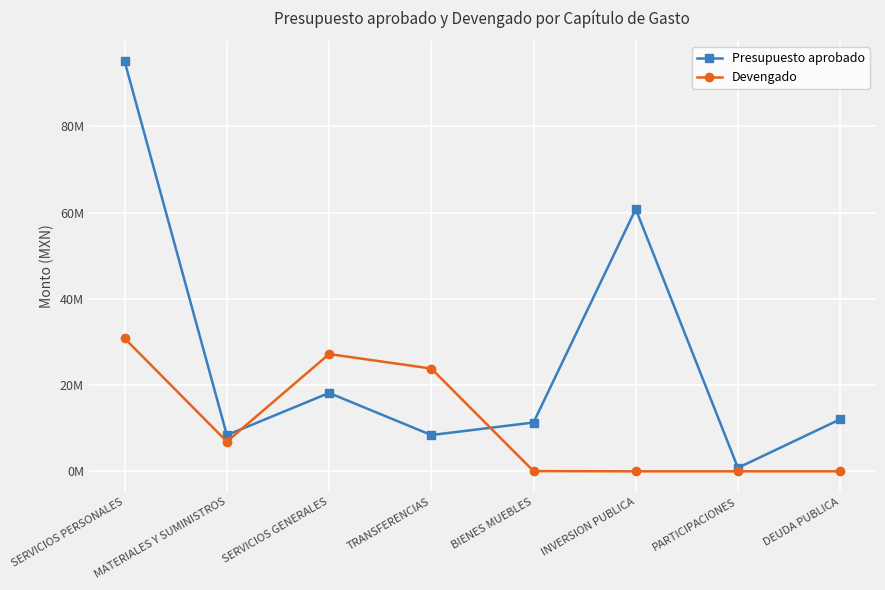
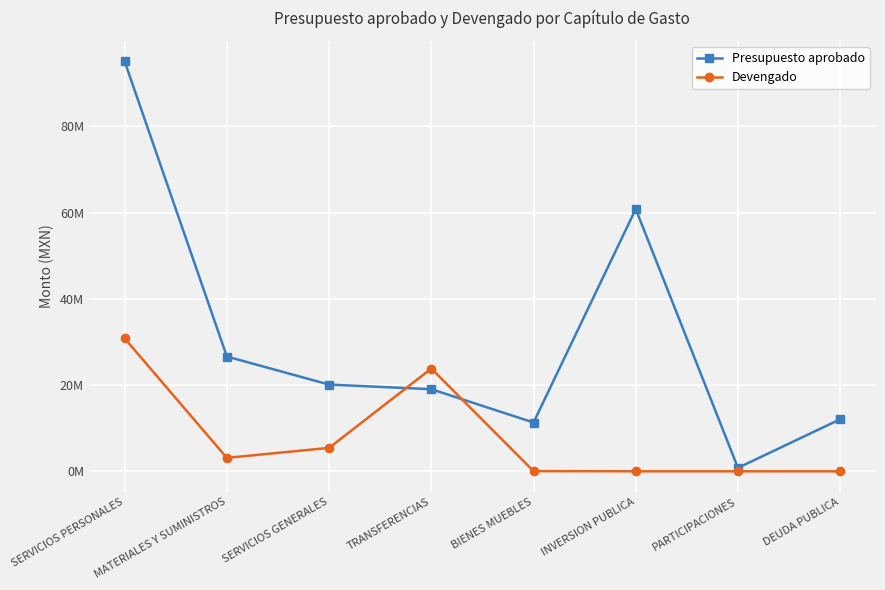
  {
    "Presupuesto aprobado": {
      "SERVICIOS PERSONALES": 95000000,
-     "MATERIALES Y SUMINISTROS": 8000000,
-     "SERVICIOS GENERALES": 18000000,
-     "TRANSFERENCIAS": 8000000,
+     "MATERIALES Y SUMINISTROS": 27000000,
+     "SERVICIOS GENERALES": 20000000,
+     "TRANSFERENCIAS": 19000000,
      "BIENES MUEBLES": 11000000,
      "INVERSION PUBLICA": 61000000,
      "PARTICIPACIONES": 1000000,
      "DEUDA PUBLICA": 12000000
    },
    "Devengado": {
      "SERVICIOS PERSONALES": 31000000,
-     "MATERIALES Y SUMINISTROS": 7000000,
-     "SERVICIOS GENERALES": 27000000,
+     "MATERIALES Y SUMINISTROS": 3000000,
+     "SERVICIOS GENERALES": 5000000,
      "TRANSFERENCIAS": 24000000,
      "BIENES MUEBLES": 0,
      "INVERSION PUBLICA": 0,
      "PARTICIPACIONES": 0,
      "DEUDA PUBLICA": 0
    }
  }
